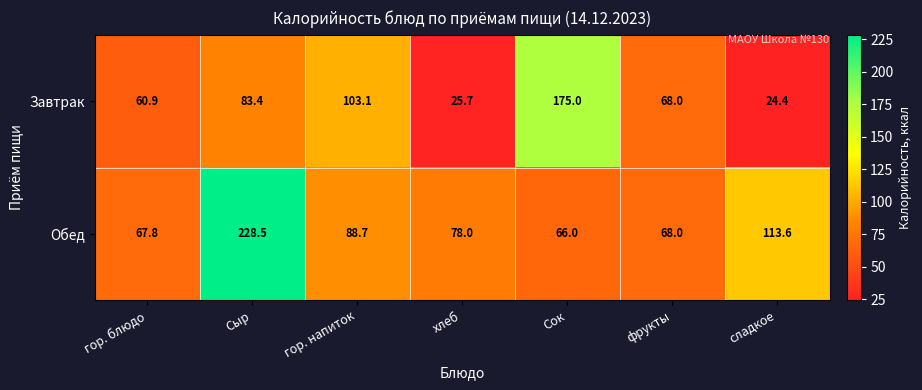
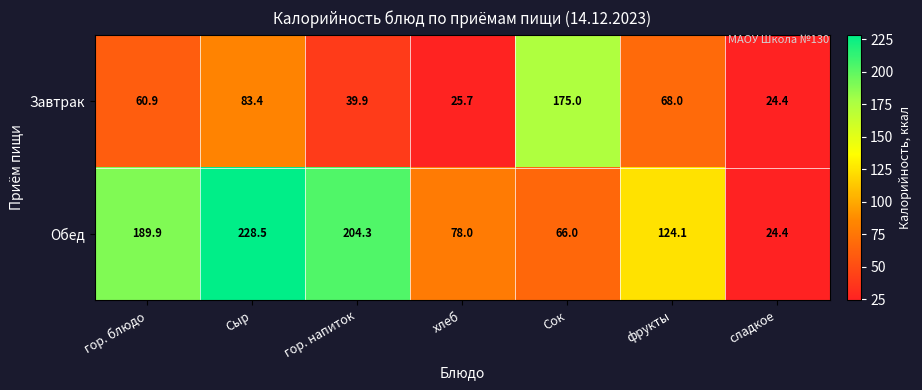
  {
    "Завтрак": {
      "гор. блюдо": 60.9,
      "Сыр": 83.4,
-     "гор. напиток": 103.1,
+     "гор. напиток": 39.9,
      "хлеб": 25.7,
      "Сок": 175.0,
      "фрукты": 68.0
    },
    "Обед": {
-     "гор. блюдо": 67.8,
+     "гор. блюдо": 189.9,
      "Сыр": 228.5,
-     "гор. напиток": 88.7,
+     "гор. напиток": 204.3,
      "хлеб": 78.0,
      "Сок": 66.0,
-     "фрукты": 68.0,
-     "сладкое": 113.6
+     "фрукты": 124.1,
+     "сладкое": 24.4
    }
  }
